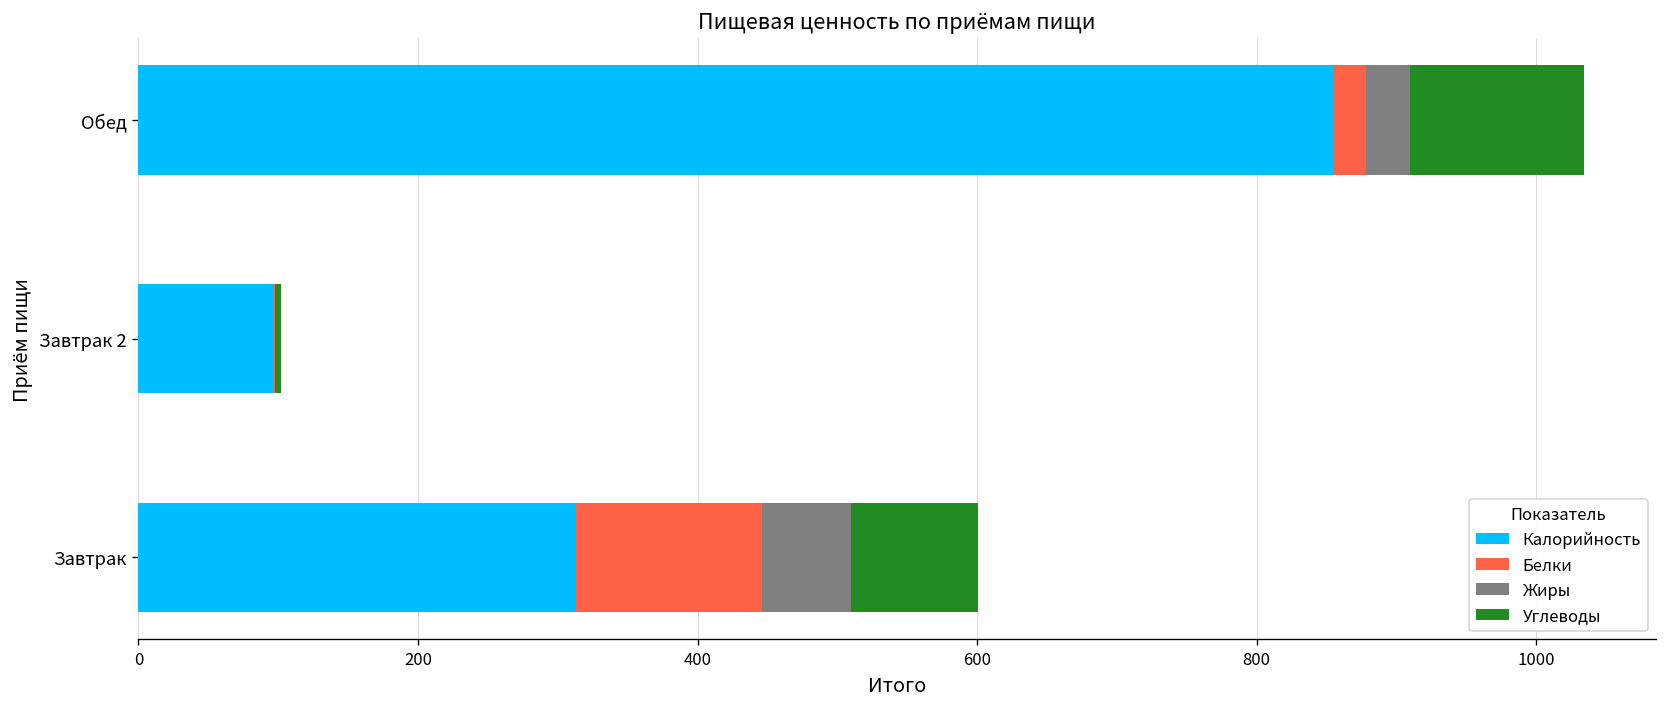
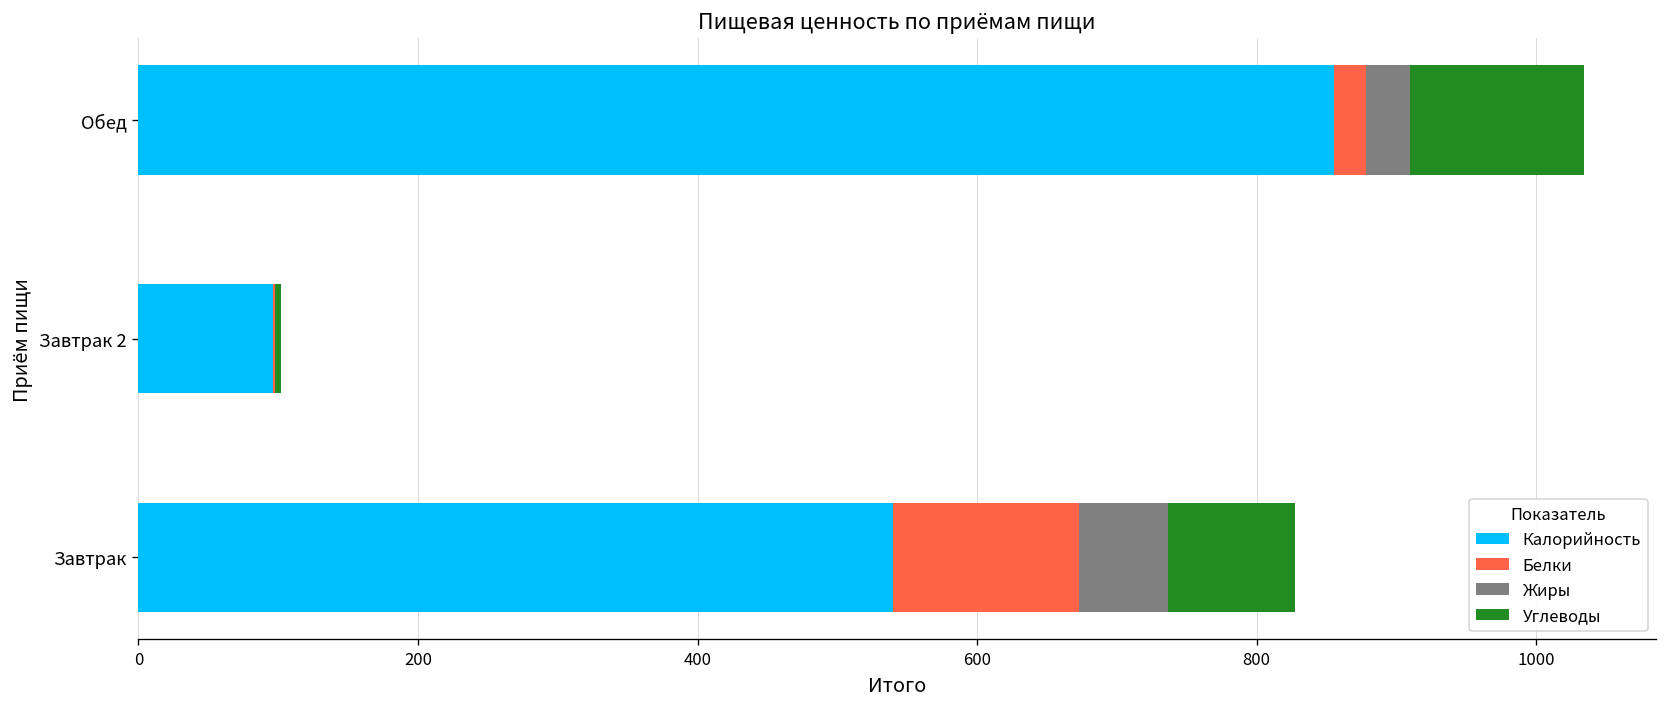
  {
    "Калорийность": {
      "Обед": 855,
      "Завтрак 2": 96,
-     "Завтрак": 313
+     "Завтрак": 540
    },
    "Белки": {
      "Обед": 23,
      "Завтрак": 133
    },
    "Жиры": {
      "Обед": 32,
      "Завтрак": 64
    },
    "Углеводы": {
      "Обед": 124,
      "Завтрак 2": 4,
      "Завтрак": 91
    }
  }
